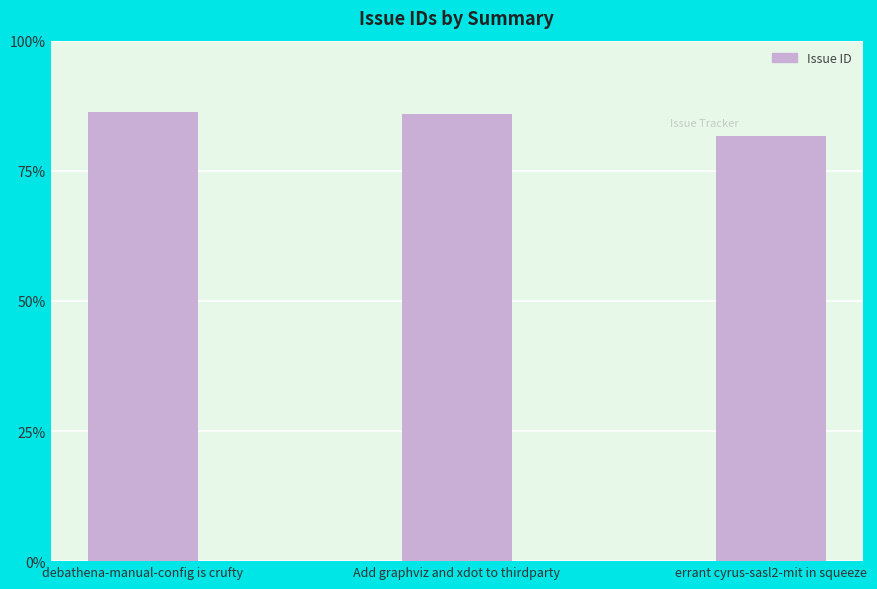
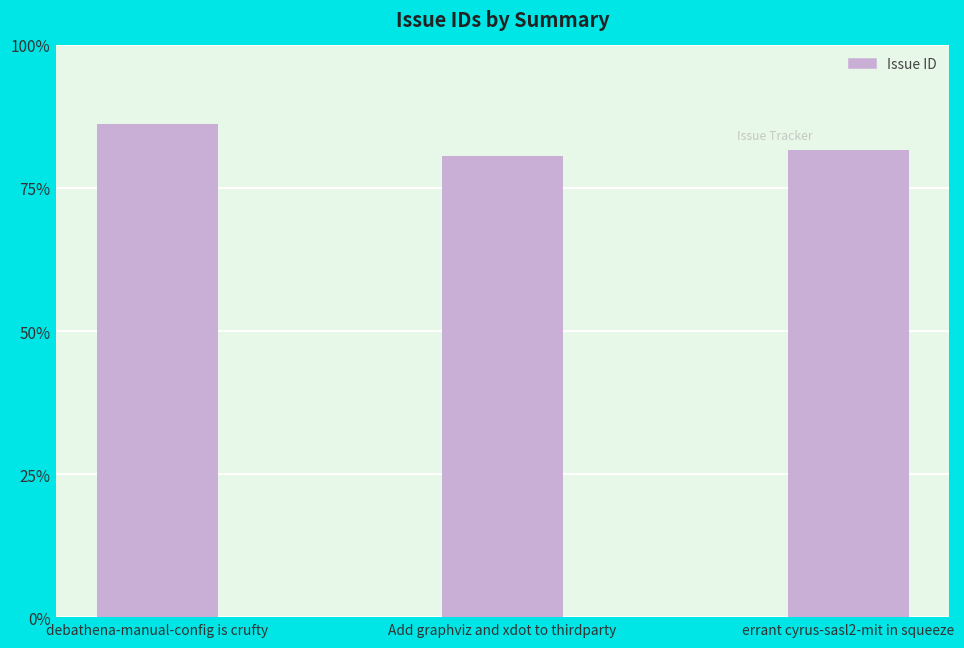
  {
    "debathena-manual-config is crufty": "86%",
-   "Add graphviz and xdot to thirdparty": "86%",
+   "Add graphviz and xdot to thirdparty": "81%",
    "errant cyrus-sasl2-mit in squeeze": "82%"
  }
